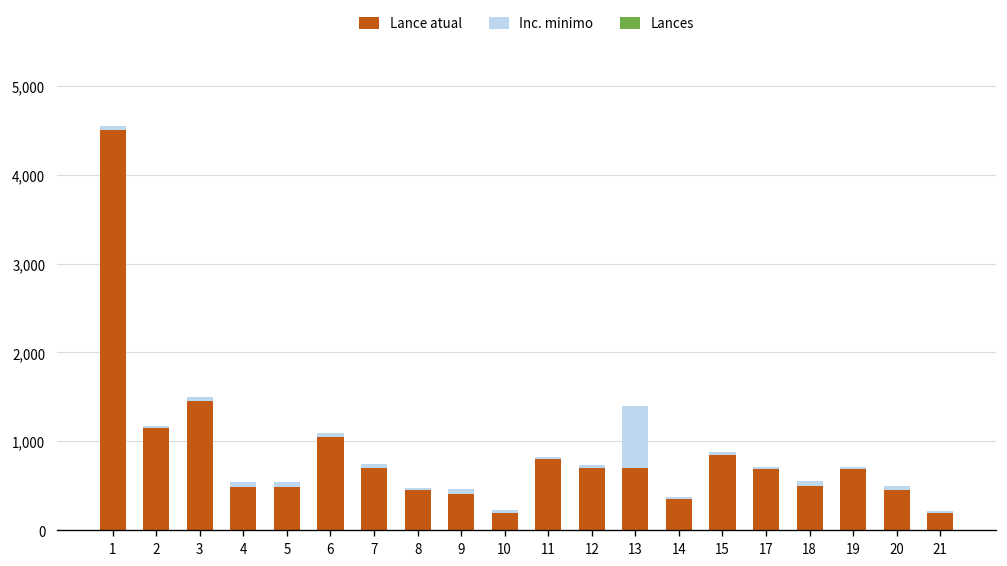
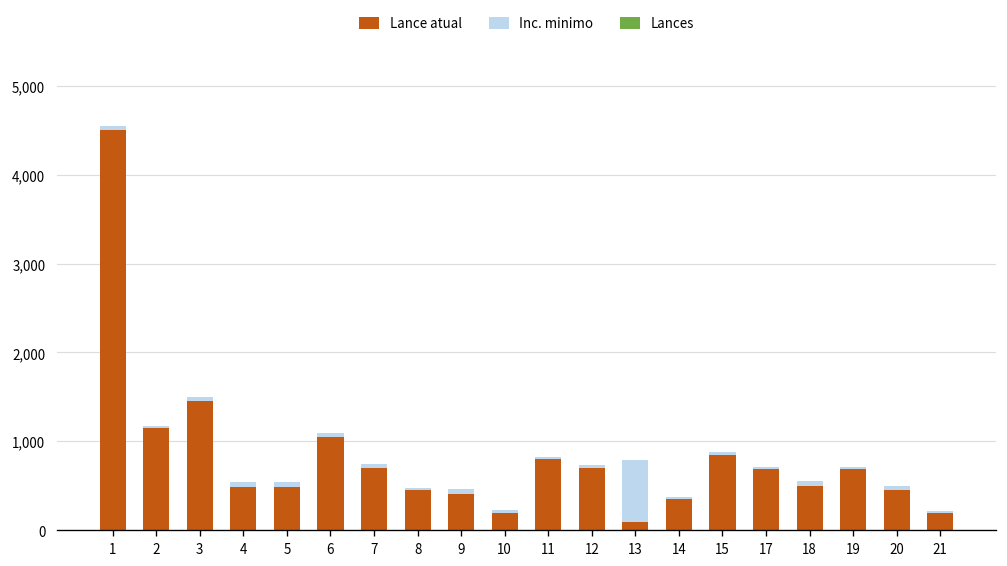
  {
    "Lance atual": {
      "1": "4,500",
      "2": "1,200",
      "3": "1,500",
      "4": "500",
      "5": "500",
      "6": "1,100",
      "7": "700",
      "8": "500",
      "9": "400",
      "10": "200",
      "11": "800",
      "12": "700",
-     "13": "700",
+     "13": "100",
      "14": "400",
      "15": "900",
      "17": "700",
      "18": "500",
      "19": "700",
      "20": "500",
      "21": "200"
    },
    "Lances": {
      "2": "0",
      "8": "0",
      "10": "0",
      "11": "0",
      "12": "0",
      "14": "0",
      "15": "0",
      "17": "0",
      "19": "0",
      "21": "0"
    }
  }
